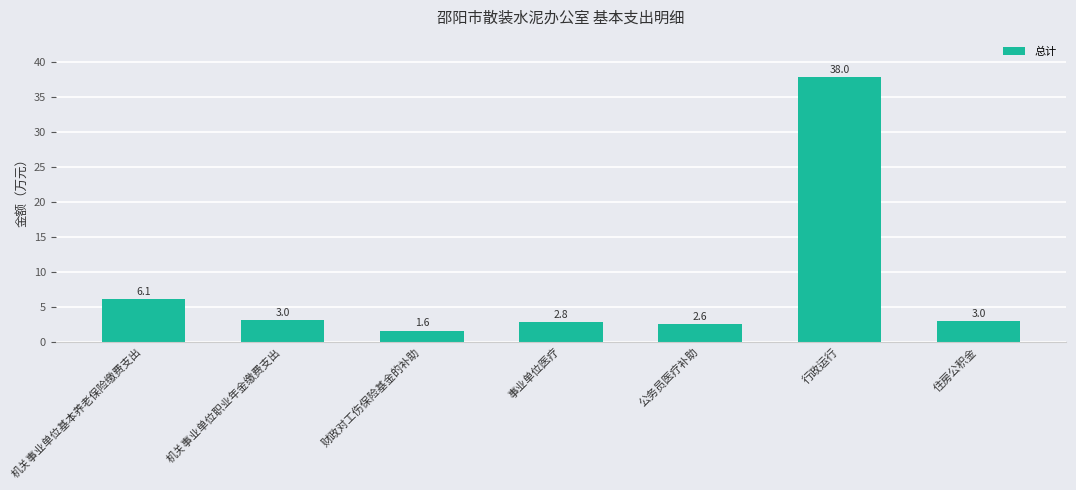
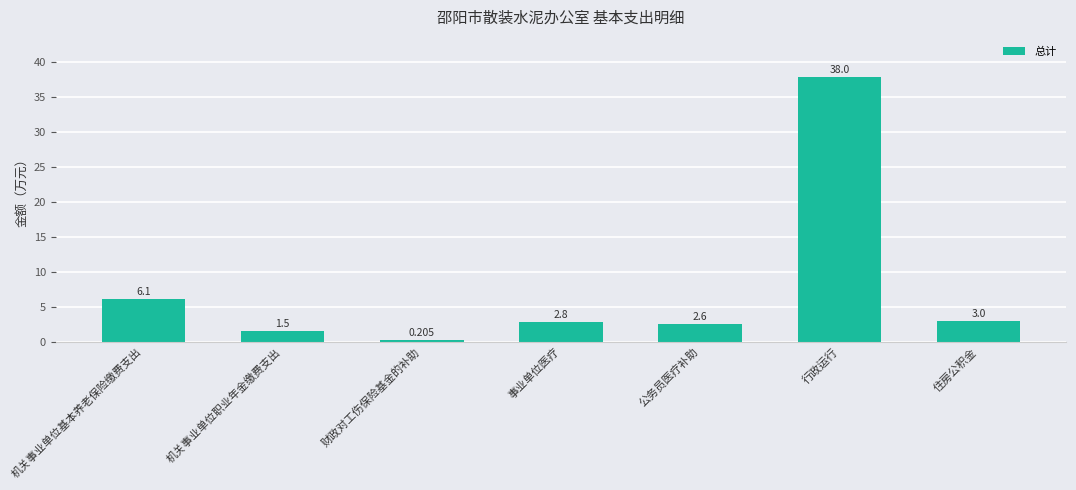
  {
    "机关事业单位基本养老保险缴费支出": 6.1,
-   "机关事业单位职业年金缴费支出": 3.0,
-   "财政对工伤保险基金的补助": 1.6,
+   "机关事业单位职业年金缴费支出": 1.5,
+   "财政对工伤保险基金的补助": 0.205,
    "事业单位医疗": 2.8,
    "公务员医疗补助": 2.6,
    "行政运行": 38.0,
    "住房公积金": 3.0
  }
